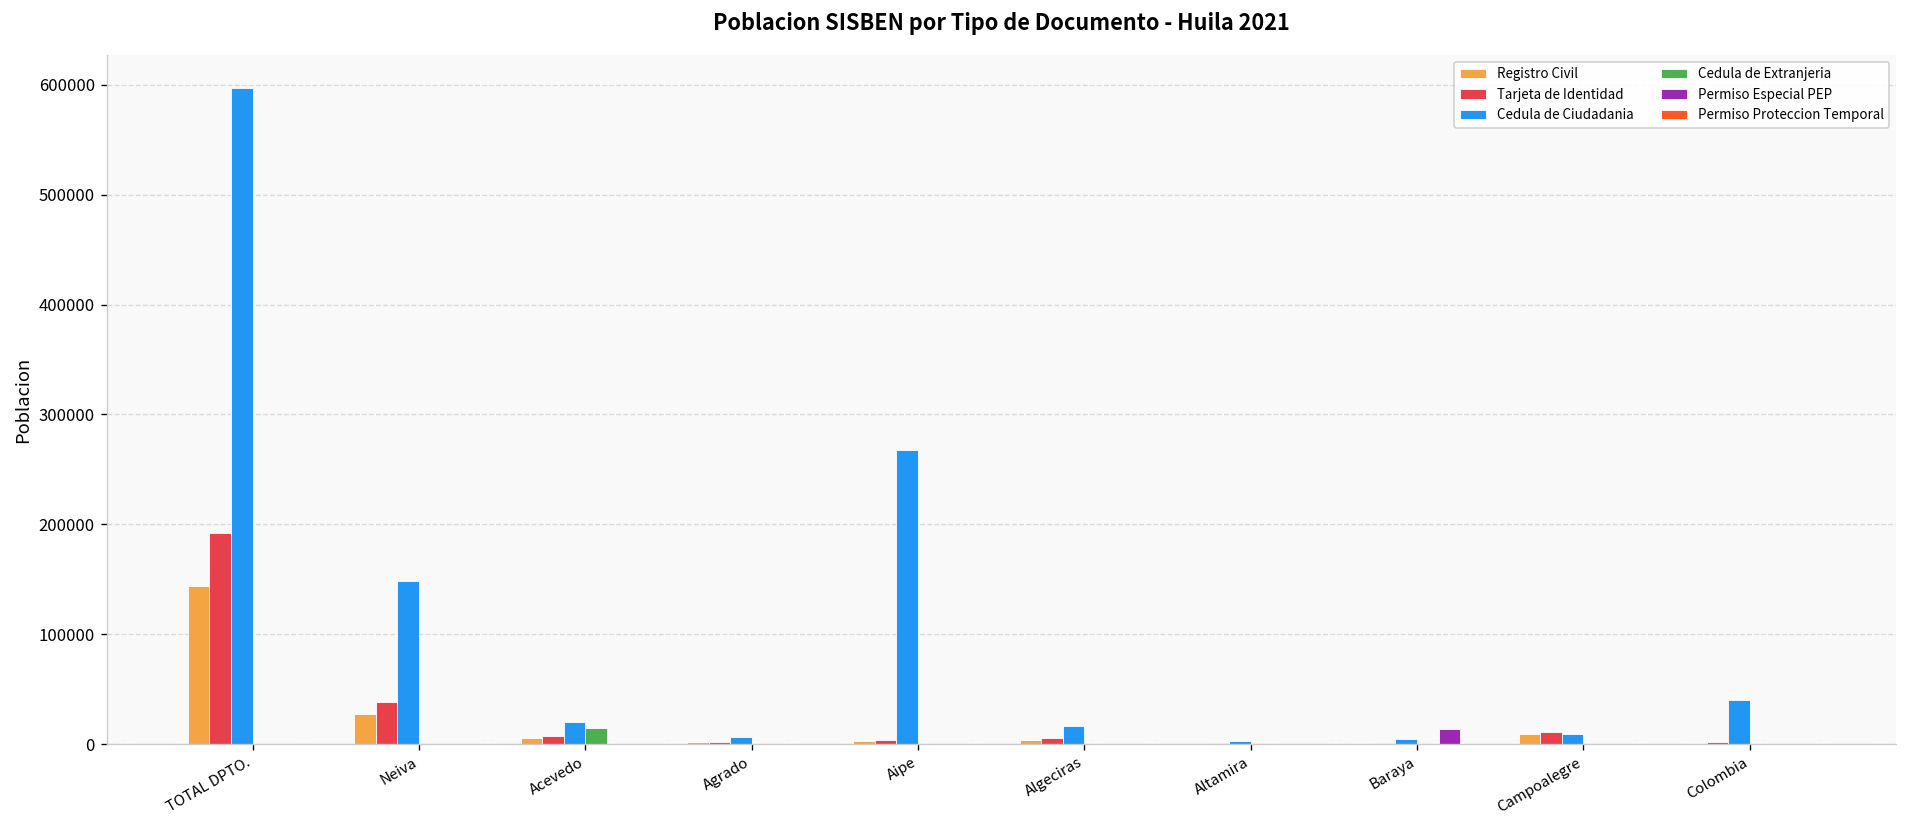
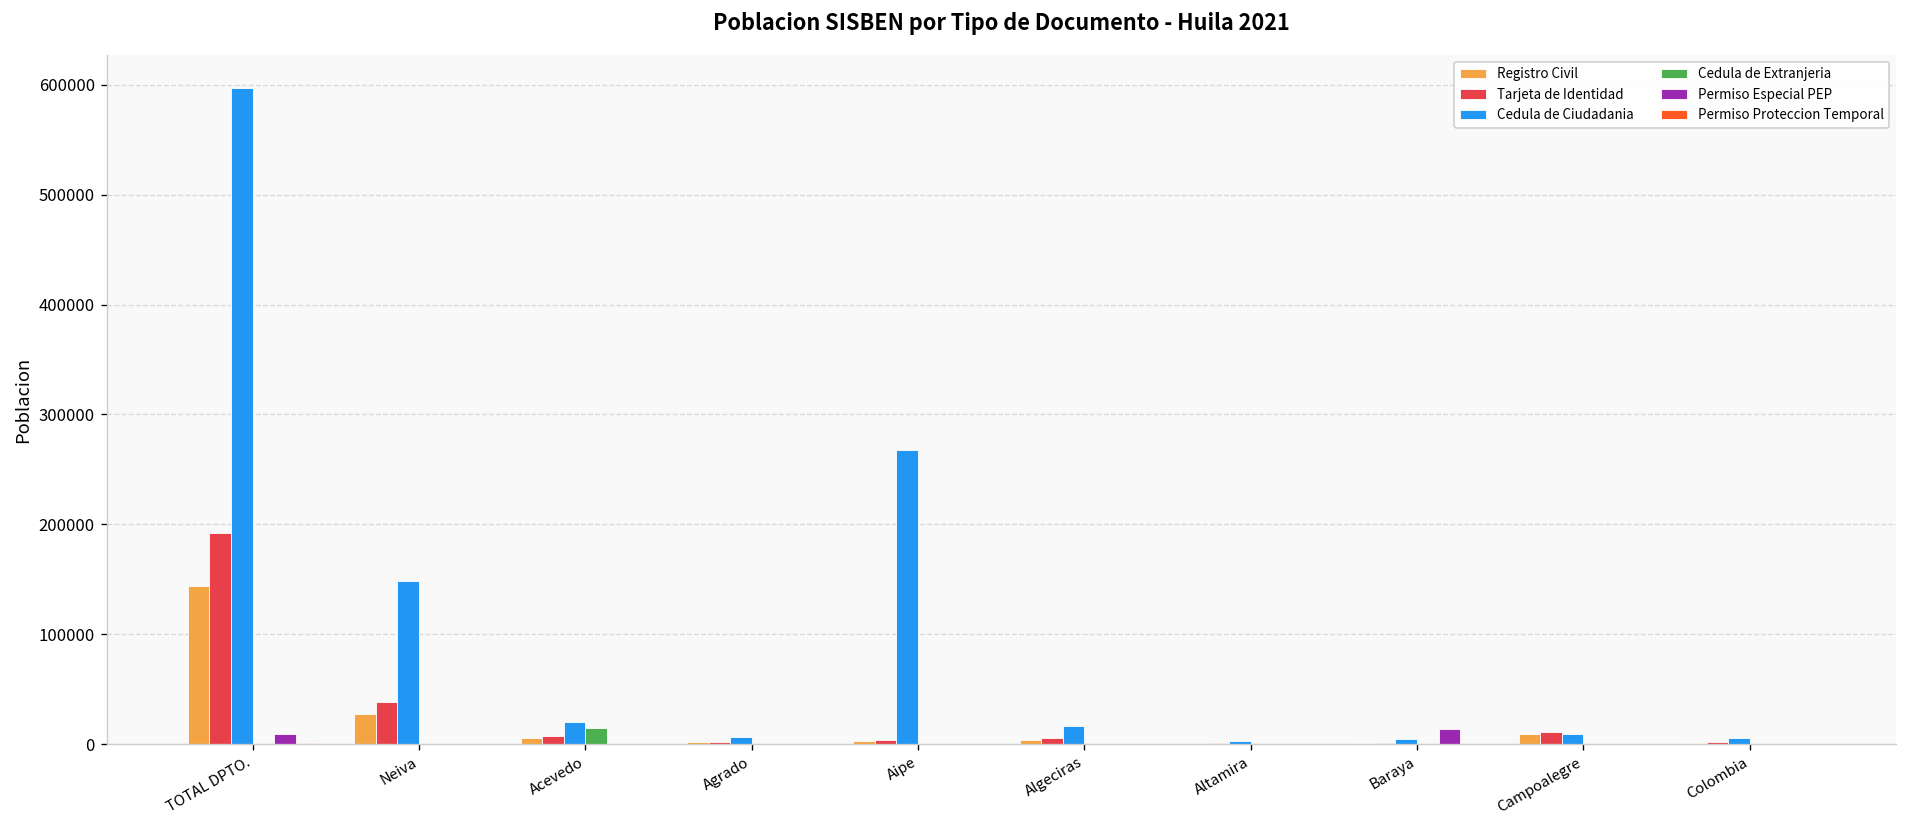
  {
    "Registro Civil": {
      "TOTAL DPTO.": 140000,
      "Neiva": 30000,
      "Acevedo": 10000,
      "Aipe": 0,
      "Algeciras": 0,
      "Campoalegre": 10000
    },
    "Cedula de Ciudadania": {
      "TOTAL DPTO.": 600000,
      "Neiva": 150000,
      "Acevedo": 20000,
      "Agrado": 10000,
      "Aipe": 270000,
      "Algeciras": 20000,
      "Baraya": 0,
      "Campoalegre": 10000,
-     "Colombia": 40000
+     "Colombia": 10000
    },
    "Cedula de Extranjeria": {
      "Acevedo": 10000,
      "Aipe": 0,
      "Campoalegre": 0
    },
    "Permiso Especial PEP": {
-     "TOTAL DPTO.": 0,
+     "TOTAL DPTO.": 10000,
      "Agrado": 0,
      "Baraya": 10000,
      "Campoalegre": 0
    }
  }
